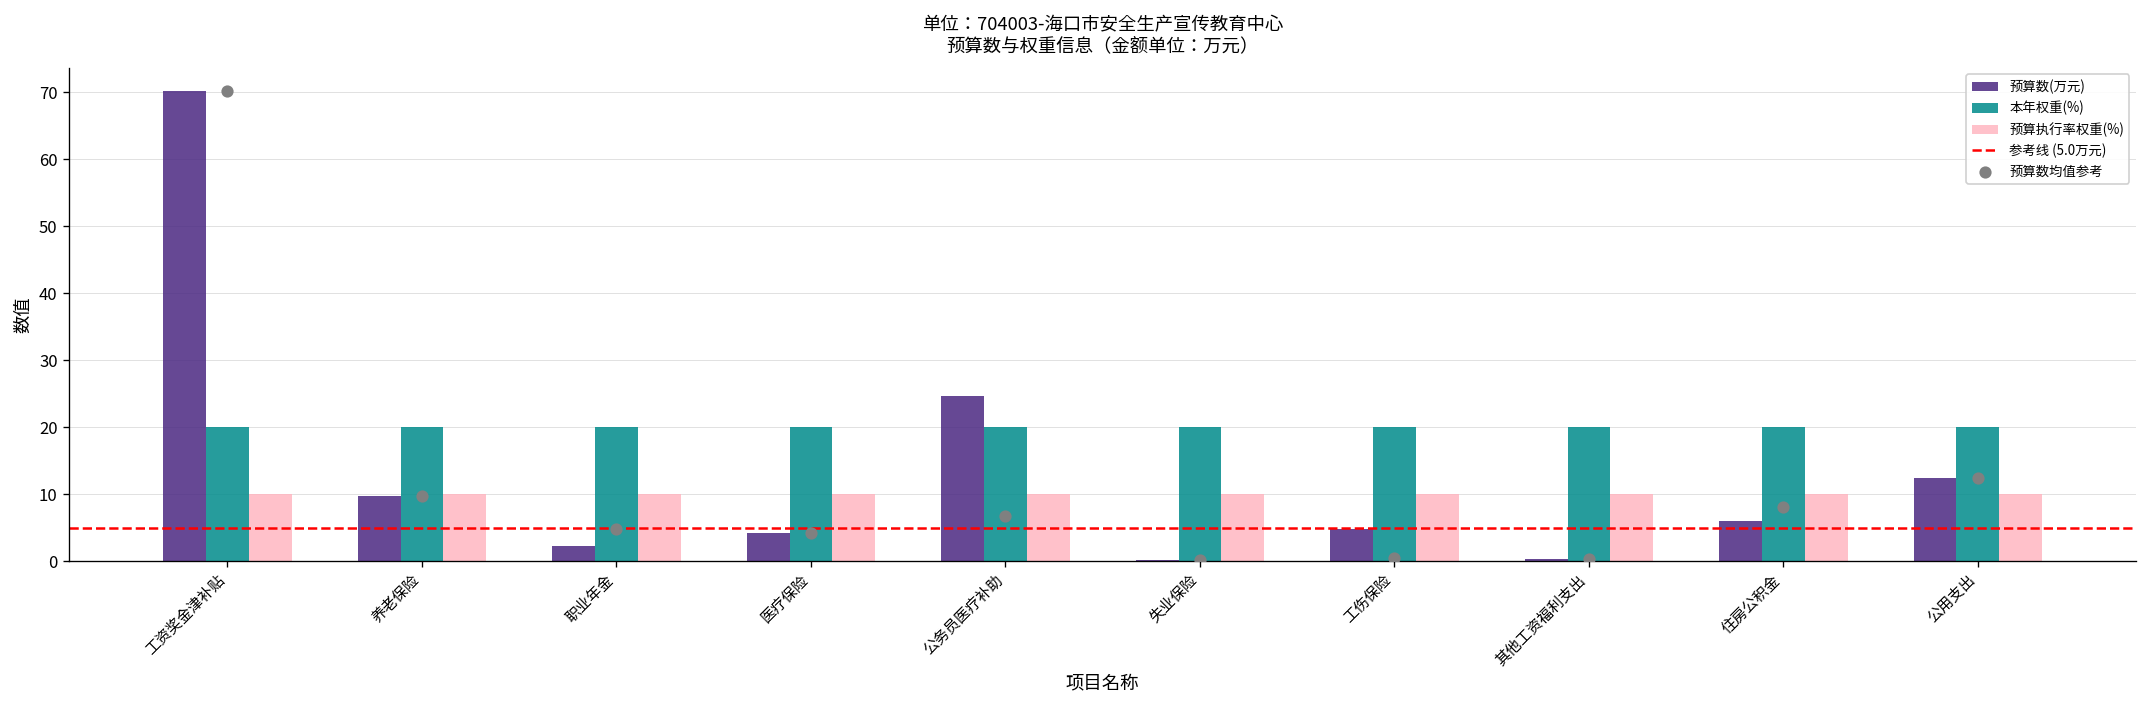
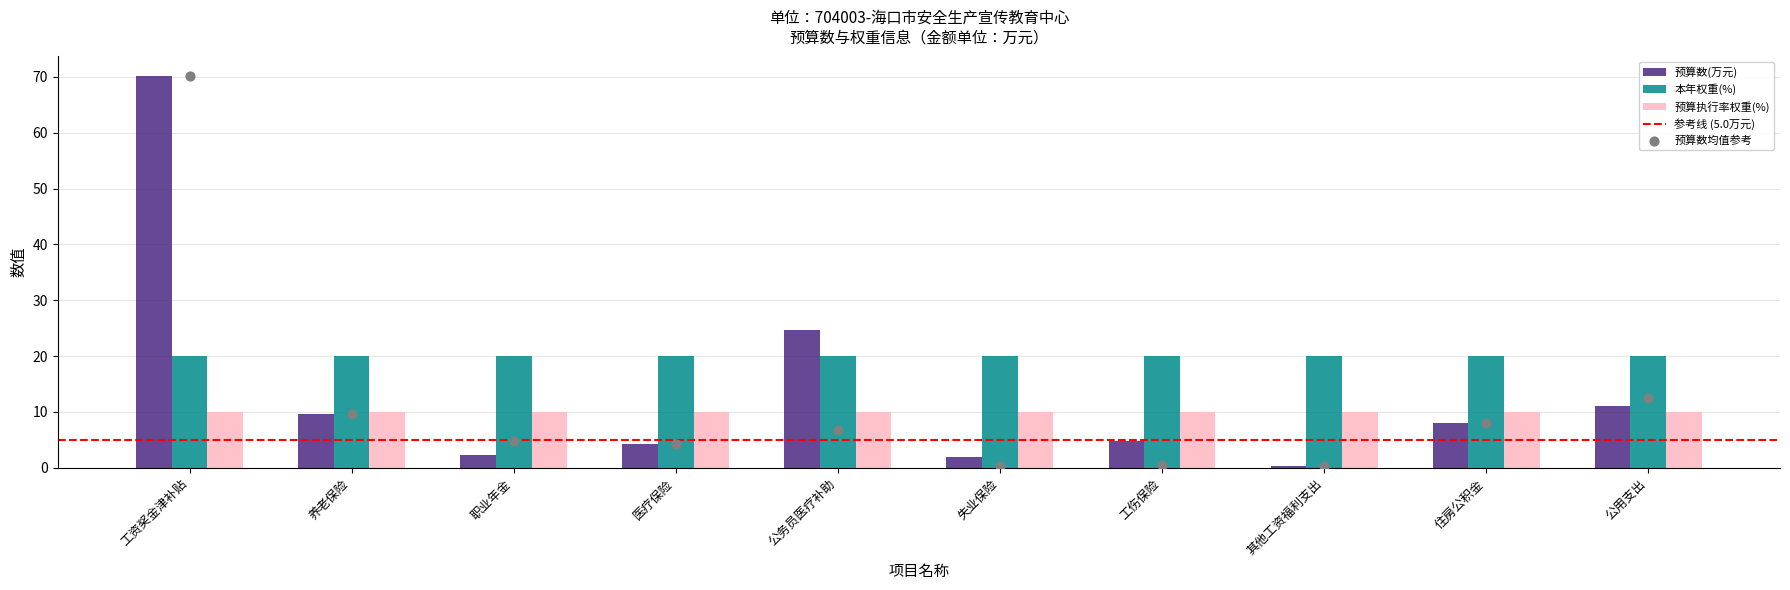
  {
    "预算数(万元)": {
      "工资奖金津补贴": 70,
      "养老保险": 10,
      "职业年金": 2,
      "医疗保险": 4,
      "公务员医疗补助": 25,
-     "失业保险": 0,
+     "失业保险": 2,
      "工伤保险": 5,
-     "住房公积金": 6,
-     "公用支出": 13
+     "住房公积金": 8,
+     "公用支出": 11
    },
    "本年权重(%)": {
      "工资奖金津补贴": 20,
      "养老保险": 20,
      "职业年金": 20,
      "医疗保险": 20,
      "公务员医疗补助": 20,
      "失业保险": 20,
      "工伤保险": 20,
      "其他工资福利支出": 20,
      "住房公积金": 20,
      "公用支出": 20
    },
    "预算执行率权重(%)": {
      "工资奖金津补贴": 10,
      "养老保险": 10,
      "职业年金": 10,
      "医疗保险": 10,
      "公务员医疗补助": 10,
      "失业保险": 10,
      "工伤保险": 10,
      "其他工资福利支出": 10,
      "住房公积金": 10,
      "公用支出": 10
    }
  }
